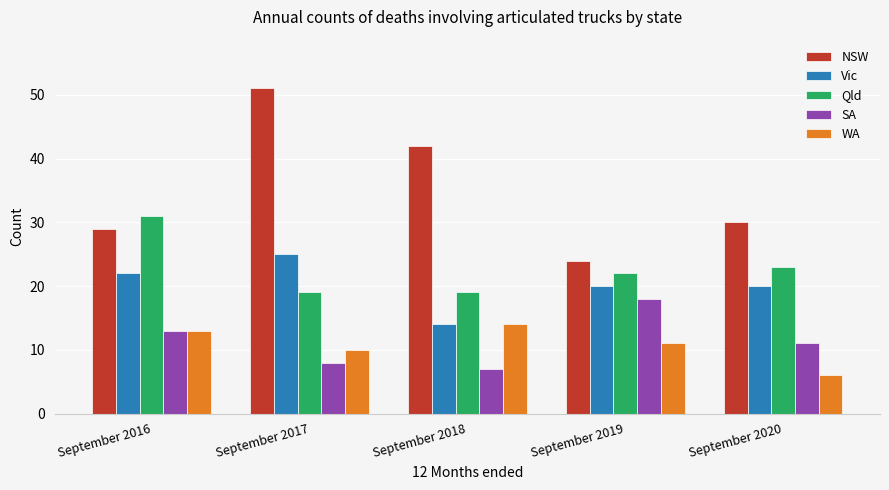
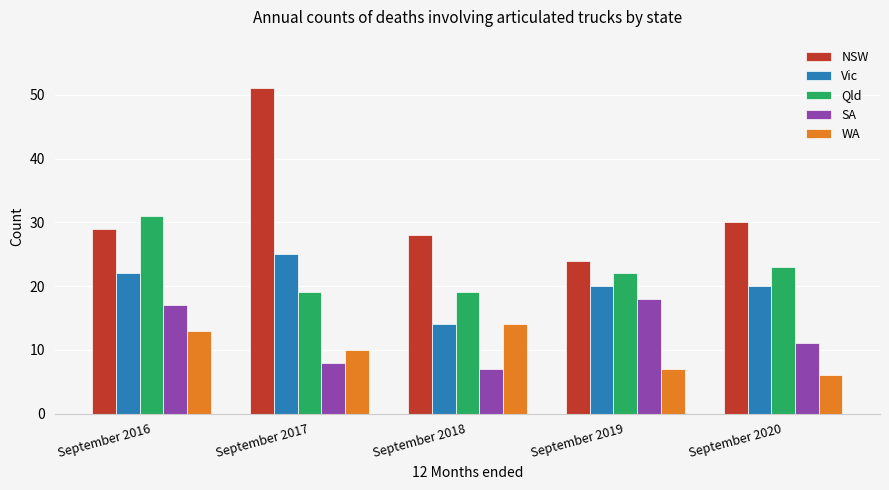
  {
    "NSW": {
      "September 2016": 29,
      "September 2017": 51,
-     "September 2018": 42,
+     "September 2018": 28,
      "September 2019": 24,
      "September 2020": 30
    },
    "Vic": {
      "September 2016": 22,
      "September 2017": 25,
      "September 2018": 14,
      "September 2019": 20,
      "September 2020": 20
    },
    "Qld": {
      "September 2016": 31,
      "September 2017": 19,
      "September 2018": 19,
      "September 2019": 22,
      "September 2020": 23
    },
    "SA": {
-     "September 2016": 13,
+     "September 2016": 17,
      "September 2017": 8,
      "September 2018": 7,
      "September 2019": 18,
      "September 2020": 11
    },
    "WA": {
      "September 2016": 13,
      "September 2017": 10,
      "September 2018": 14,
-     "September 2019": 11,
+     "September 2019": 7,
      "September 2020": 6
    }
  }
